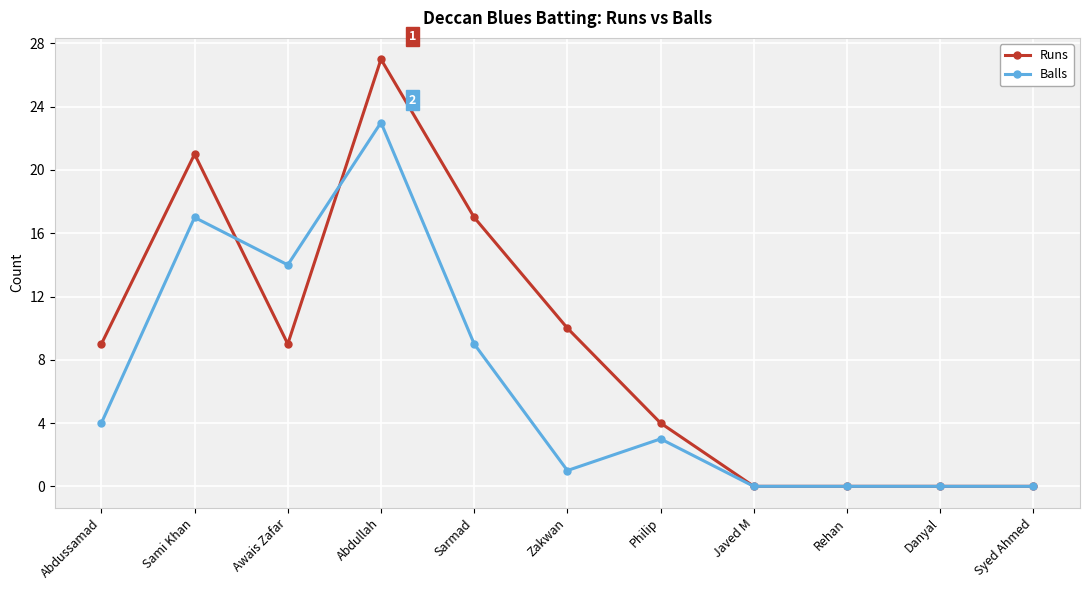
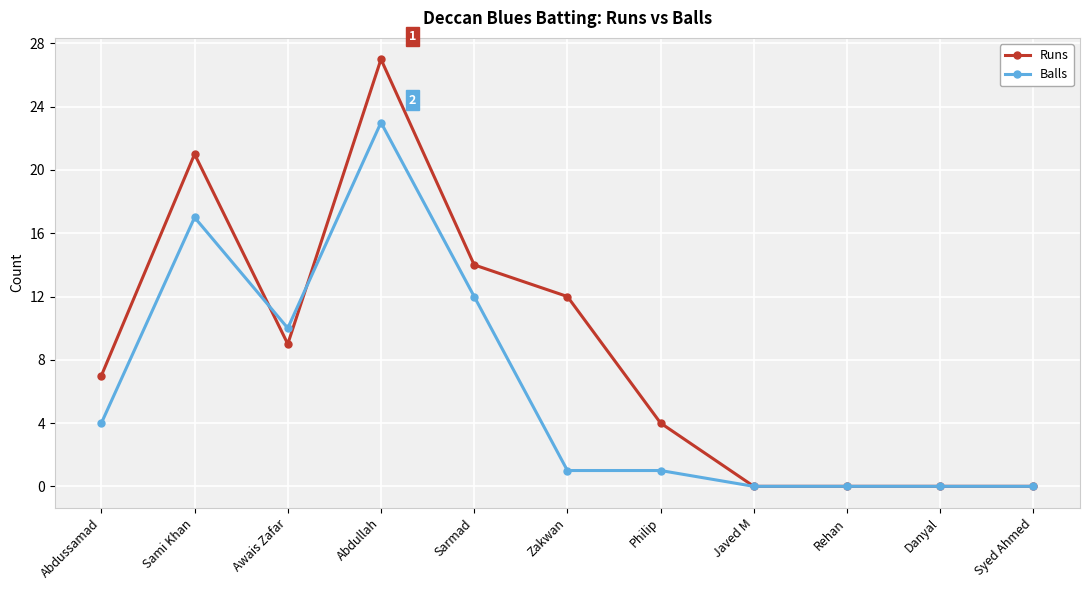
  {
    "Runs": {
-     "Abdussamad": 9,
+     "Abdussamad": 7,
      "Sami Khan": 21,
      "Awais Zafar": 9,
      "Abdullah": 27,
-     "Sarmad": 17,
-     "Zakwan": 10,
+     "Sarmad": 14,
+     "Zakwan": 12,
      "Philip": 4
    },
    "Balls": {
      "Abdussamad": 4,
      "Sami Khan": 17,
-     "Awais Zafar": 14,
+     "Awais Zafar": 10,
      "Abdullah": 23,
-     "Sarmad": 9,
+     "Sarmad": 12,
      "Zakwan": 1,
-     "Philip": 3
+     "Philip": 1
    }
  }
